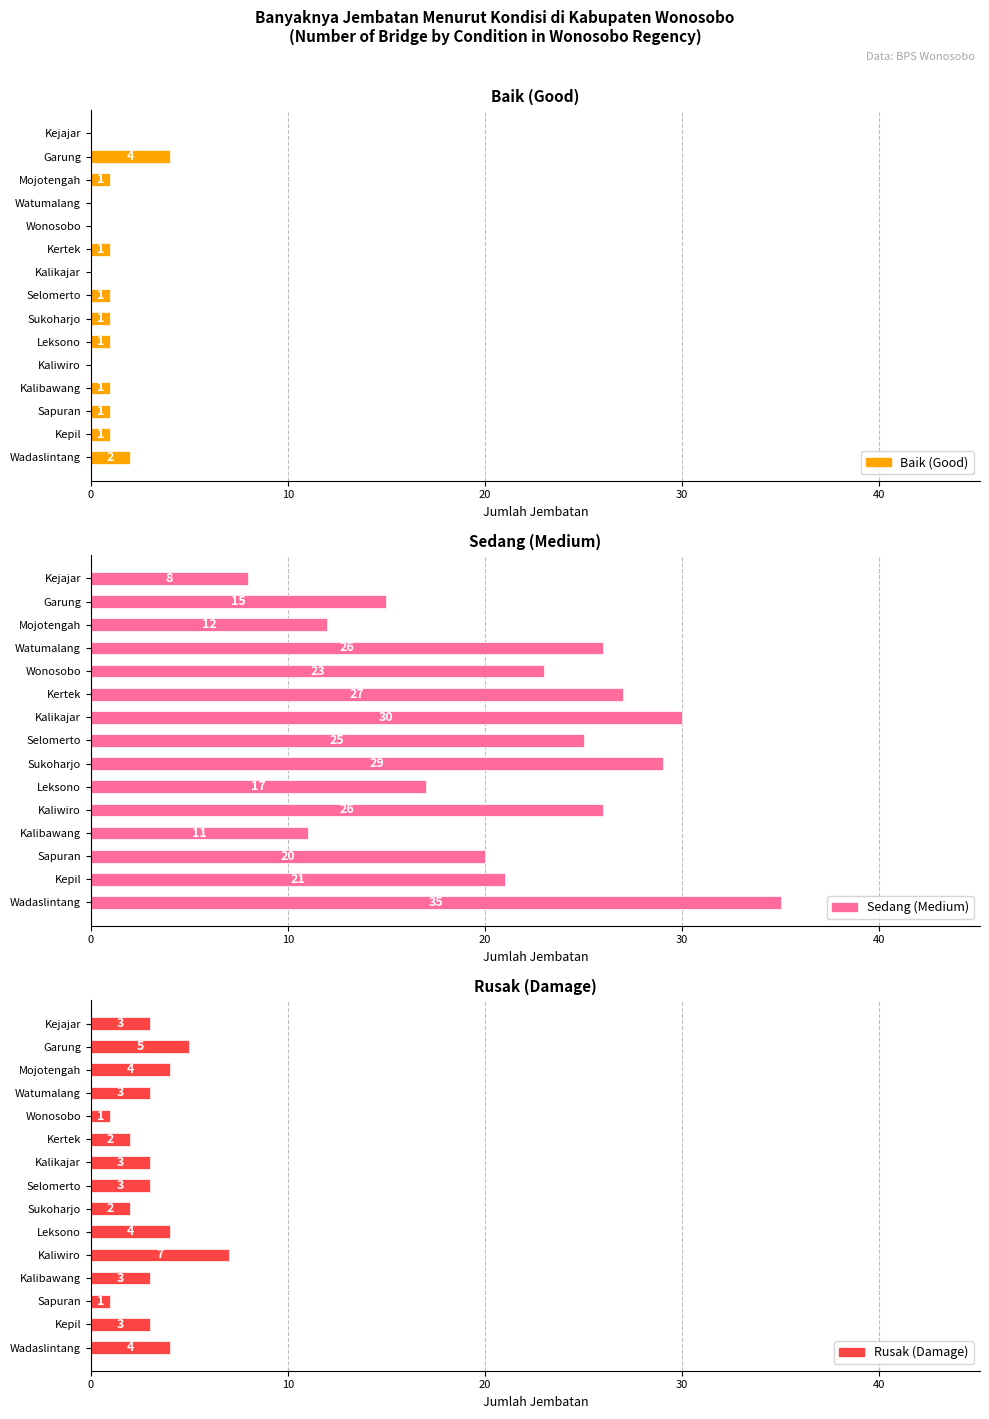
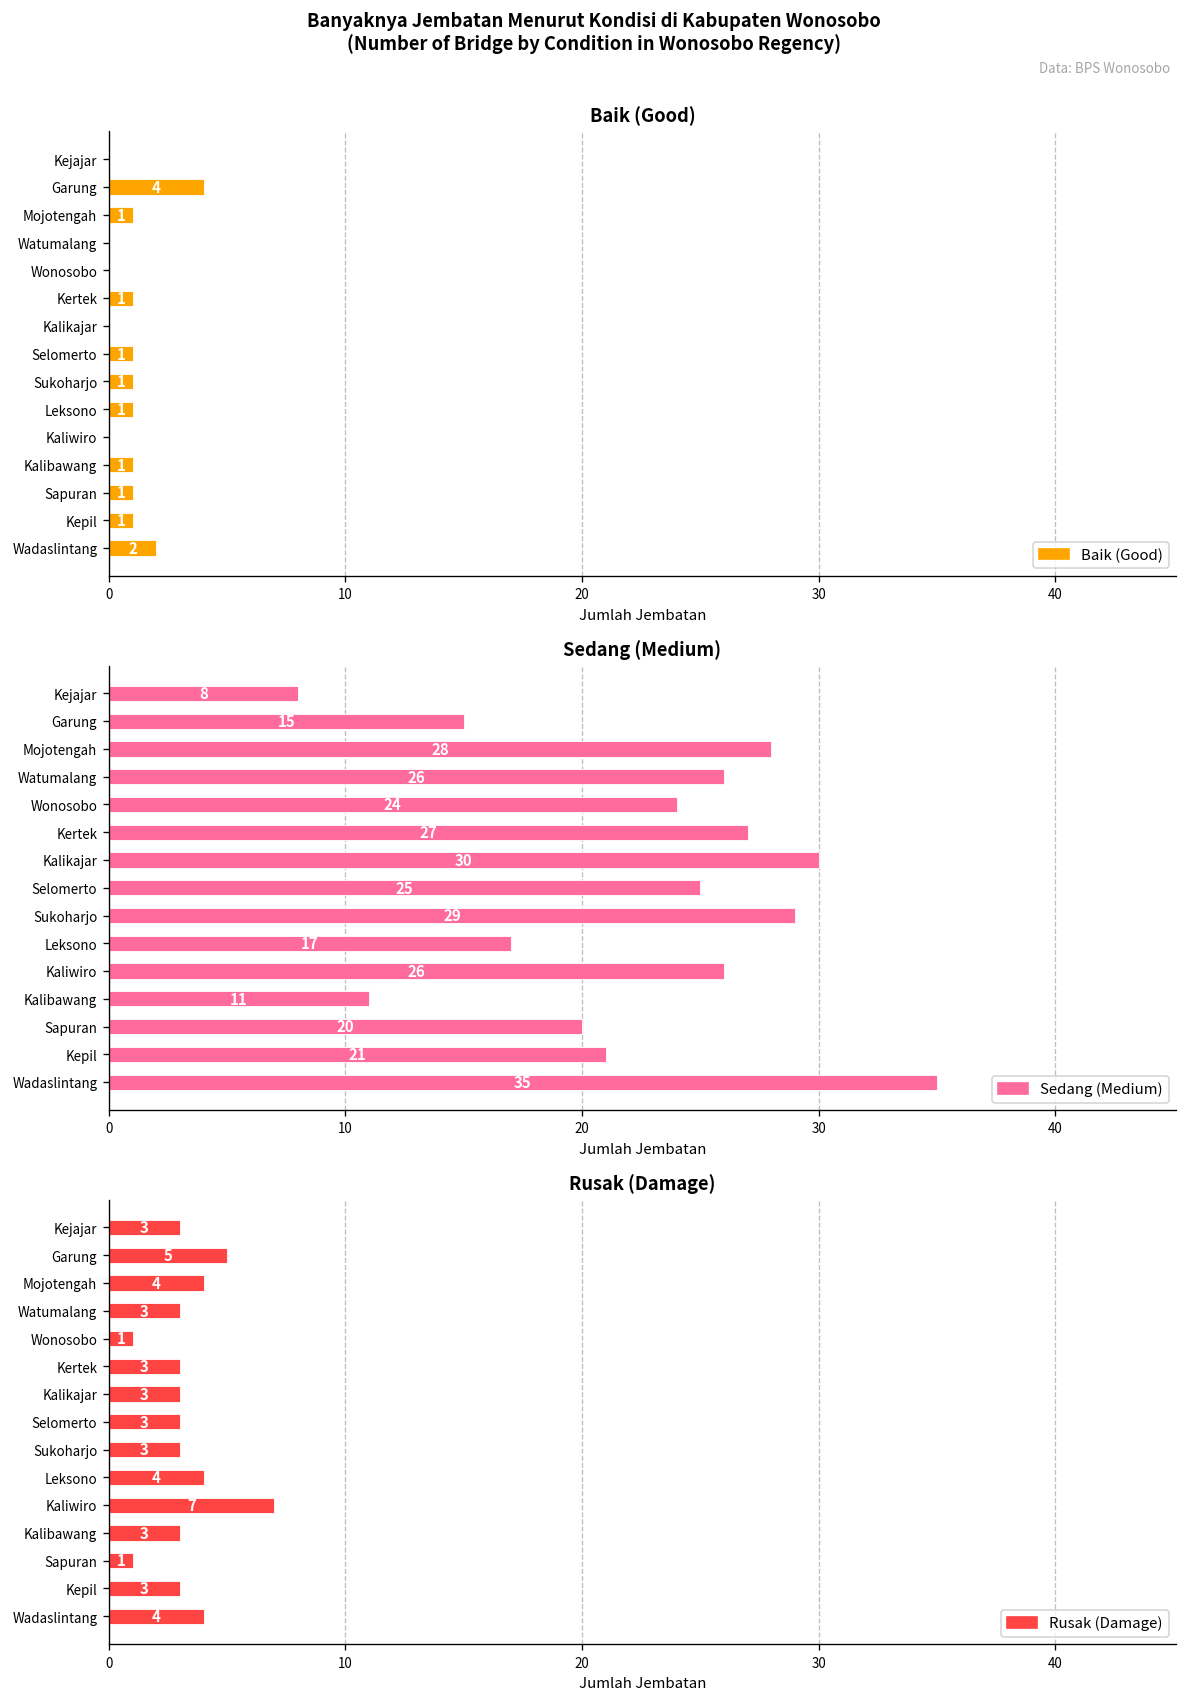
  {
    "Baik (Good)": {
      "Garung": 4,
      "Mojotengah": 1,
      "Kertek": 1,
      "Selomerto": 1,
      "Sukoharjo": 1,
      "Leksono": 1,
      "Kalibawang": 1,
      "Sapuran": 1,
      "Kepil": 1,
      "Wadaslintang": 2
    },
    "Sedang (Medium)": {
      "Kejajar": 8,
      "Garung": 15,
-     "Mojotengah": 12,
+     "Mojotengah": 28,
      "Watumalang": 26,
-     "Wonosobo": 23,
+     "Wonosobo": 24,
      "Kertek": 27,
      "Kalikajar": 30,
      "Selomerto": 25,
      "Sukoharjo": 29,
      "Leksono": 17,
      "Kaliwiro": 26,
      "Kalibawang": 11,
      "Sapuran": 20,
      "Kepil": 21,
      "Wadaslintang": 35
    },
    "Rusak (Damage)": {
      "Kejajar": 3,
      "Garung": 5,
      "Mojotengah": 4,
      "Watumalang": 3,
      "Wonosobo": 1,
-     "Kertek": 2,
+     "Kertek": 3,
      "Kalikajar": 3,
      "Selomerto": 3,
-     "Sukoharjo": 2,
+     "Sukoharjo": 3,
      "Leksono": 4,
      "Kaliwiro": 7,
      "Kalibawang": 3,
      "Sapuran": 1,
      "Kepil": 3,
      "Wadaslintang": 4
    }
  }
